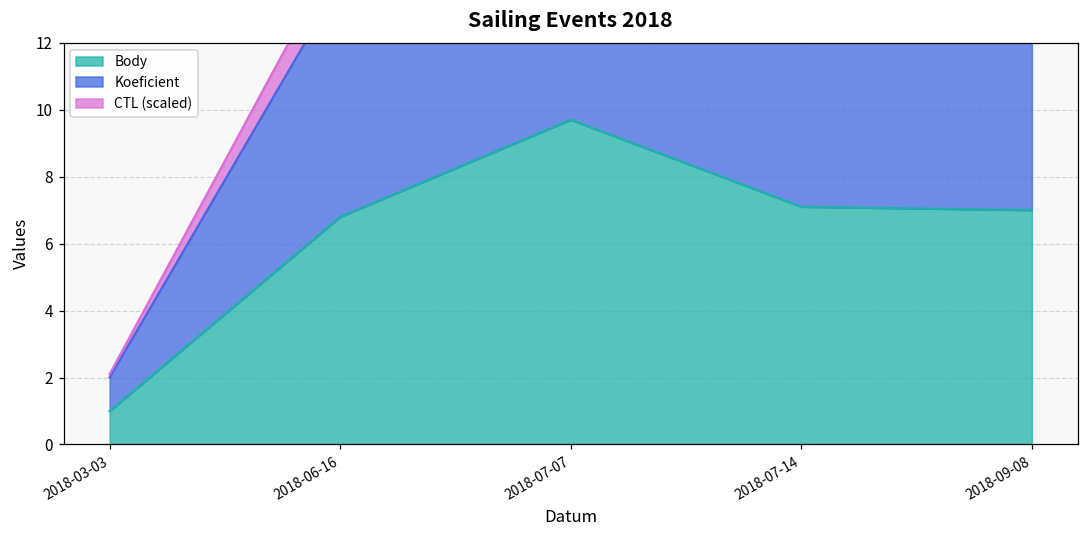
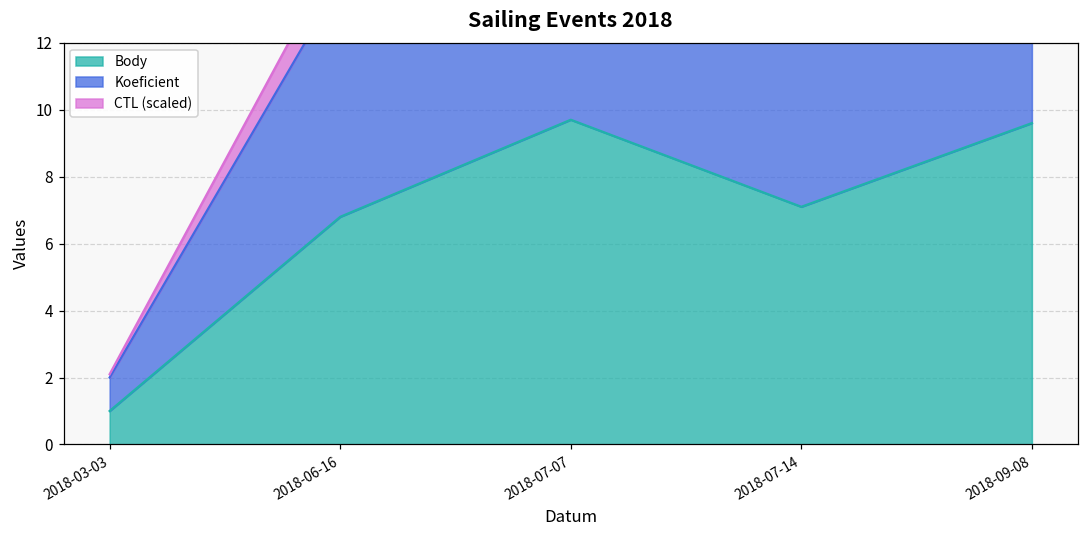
  {
    "Body": {
      "2018-03-03": 1.0,
      "2018-06-16": 6.8,
      "2018-07-07": 9.7,
      "2018-07-14": 7.1,
-     "2018-09-08": 7.0
+     "2018-09-08": 9.6
    },
    "Koeficient": {
      "2018-03-03": 1.0
    },
    "CTL (scaled)": {
      "2018-03-03": 0.1
    }
  }
